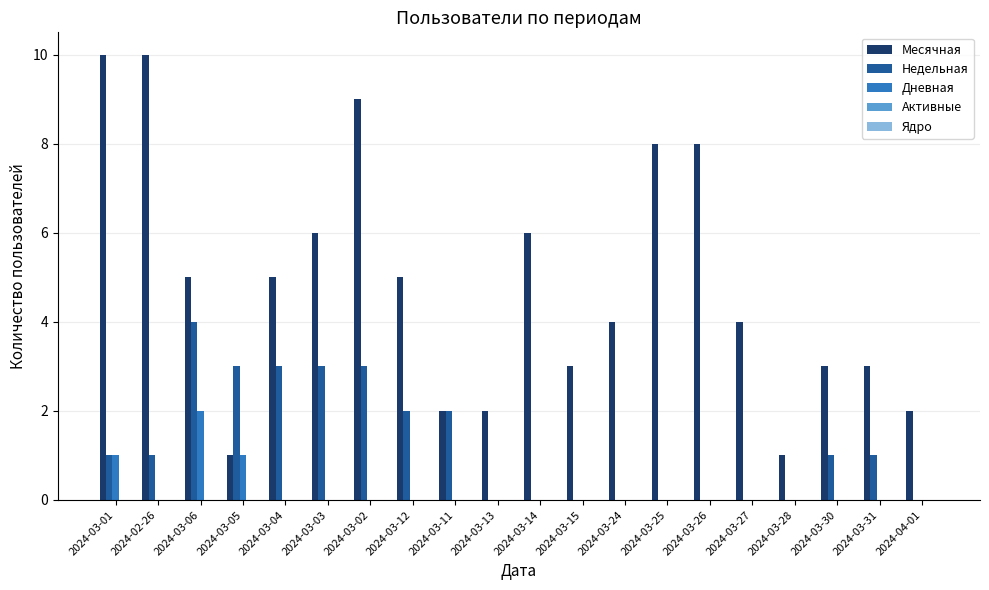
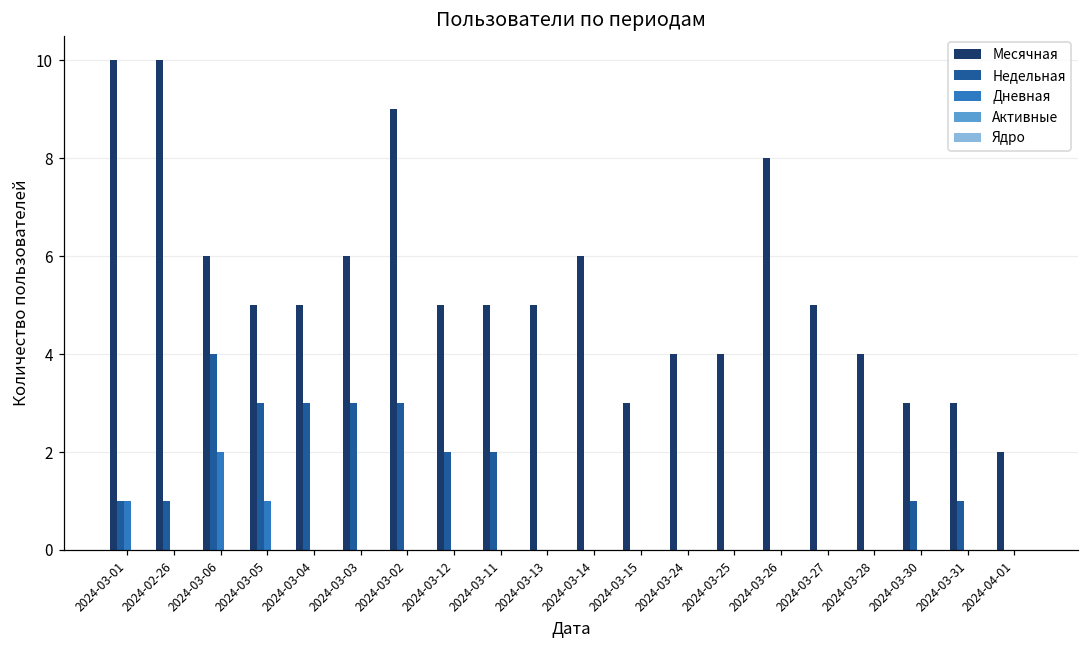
  {
    "Месячная": {
      "2024-03-01": 10,
      "2024-02-26": 10,
-     "2024-03-06": 5,
-     "2024-03-05": 1,
+     "2024-03-06": 6,
+     "2024-03-05": 5,
      "2024-03-04": 5,
      "2024-03-03": 6,
      "2024-03-02": 9,
      "2024-03-12": 5,
-     "2024-03-11": 2,
-     "2024-03-13": 2,
+     "2024-03-11": 5,
+     "2024-03-13": 5,
      "2024-03-14": 6,
      "2024-03-15": 3,
      "2024-03-24": 4,
-     "2024-03-25": 8,
+     "2024-03-25": 4,
      "2024-03-26": 8,
-     "2024-03-27": 4,
-     "2024-03-28": 1,
+     "2024-03-27": 5,
+     "2024-03-28": 4,
      "2024-03-30": 3,
      "2024-03-31": 3,
      "2024-04-01": 2
    }
  }
